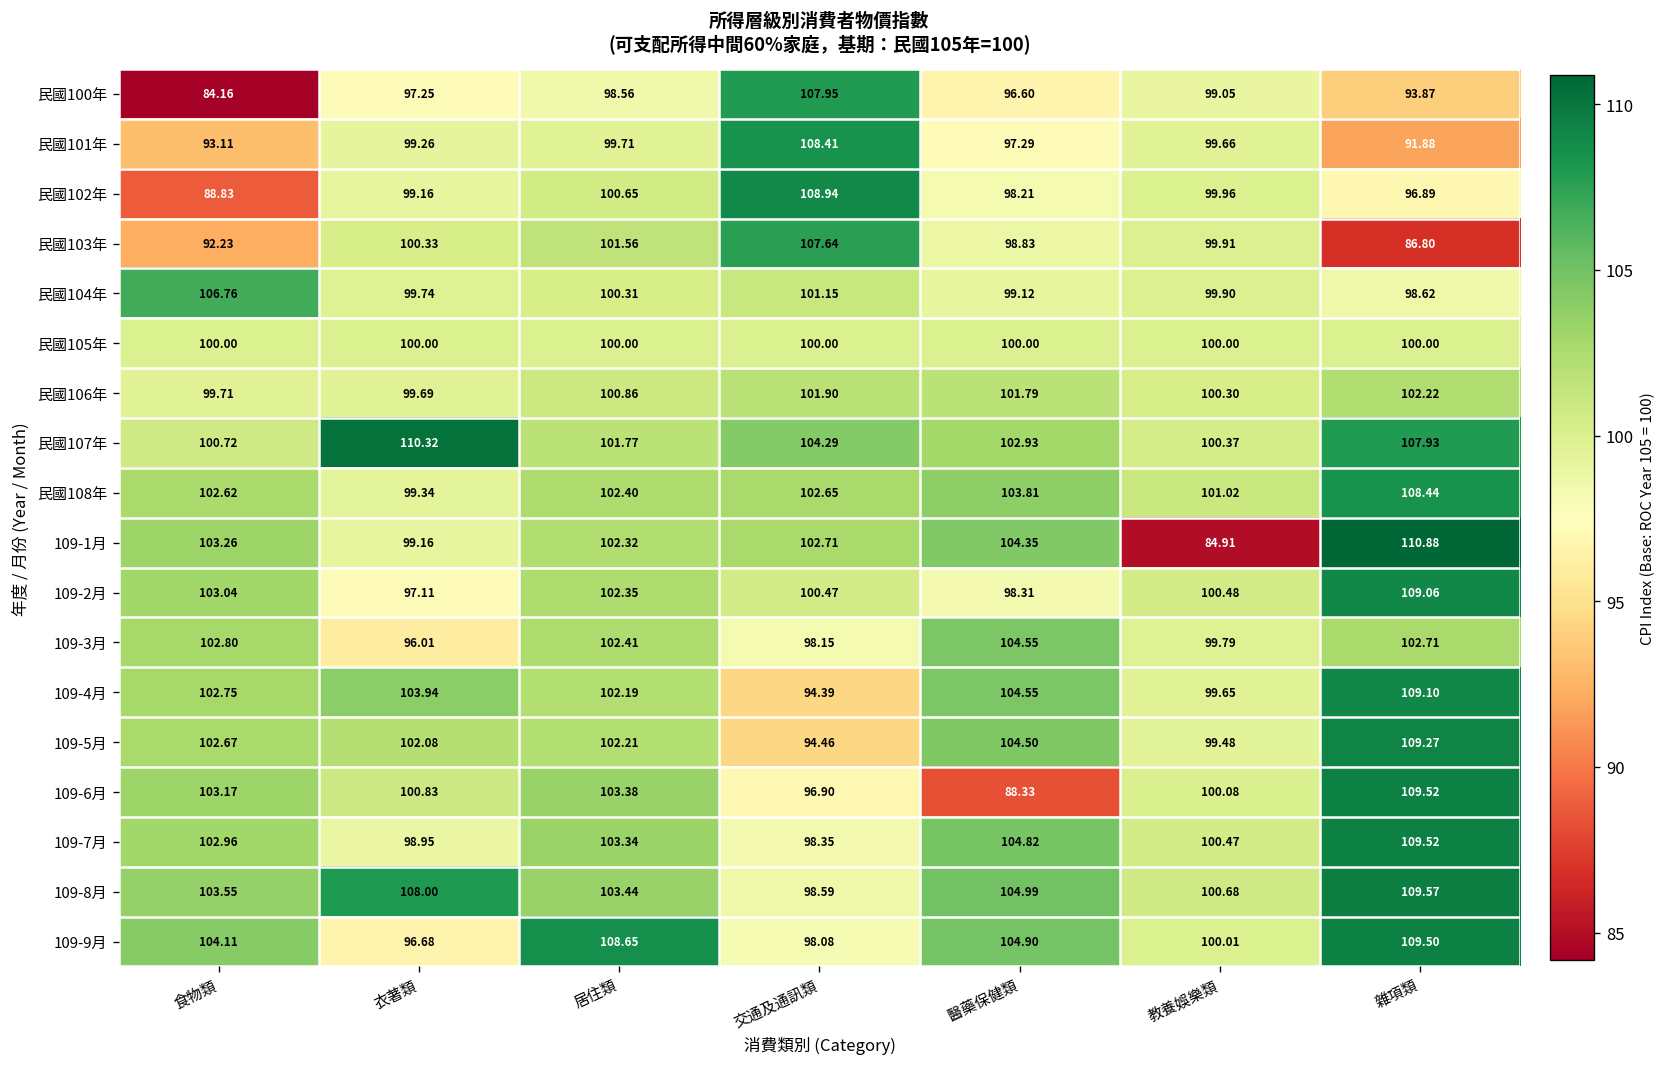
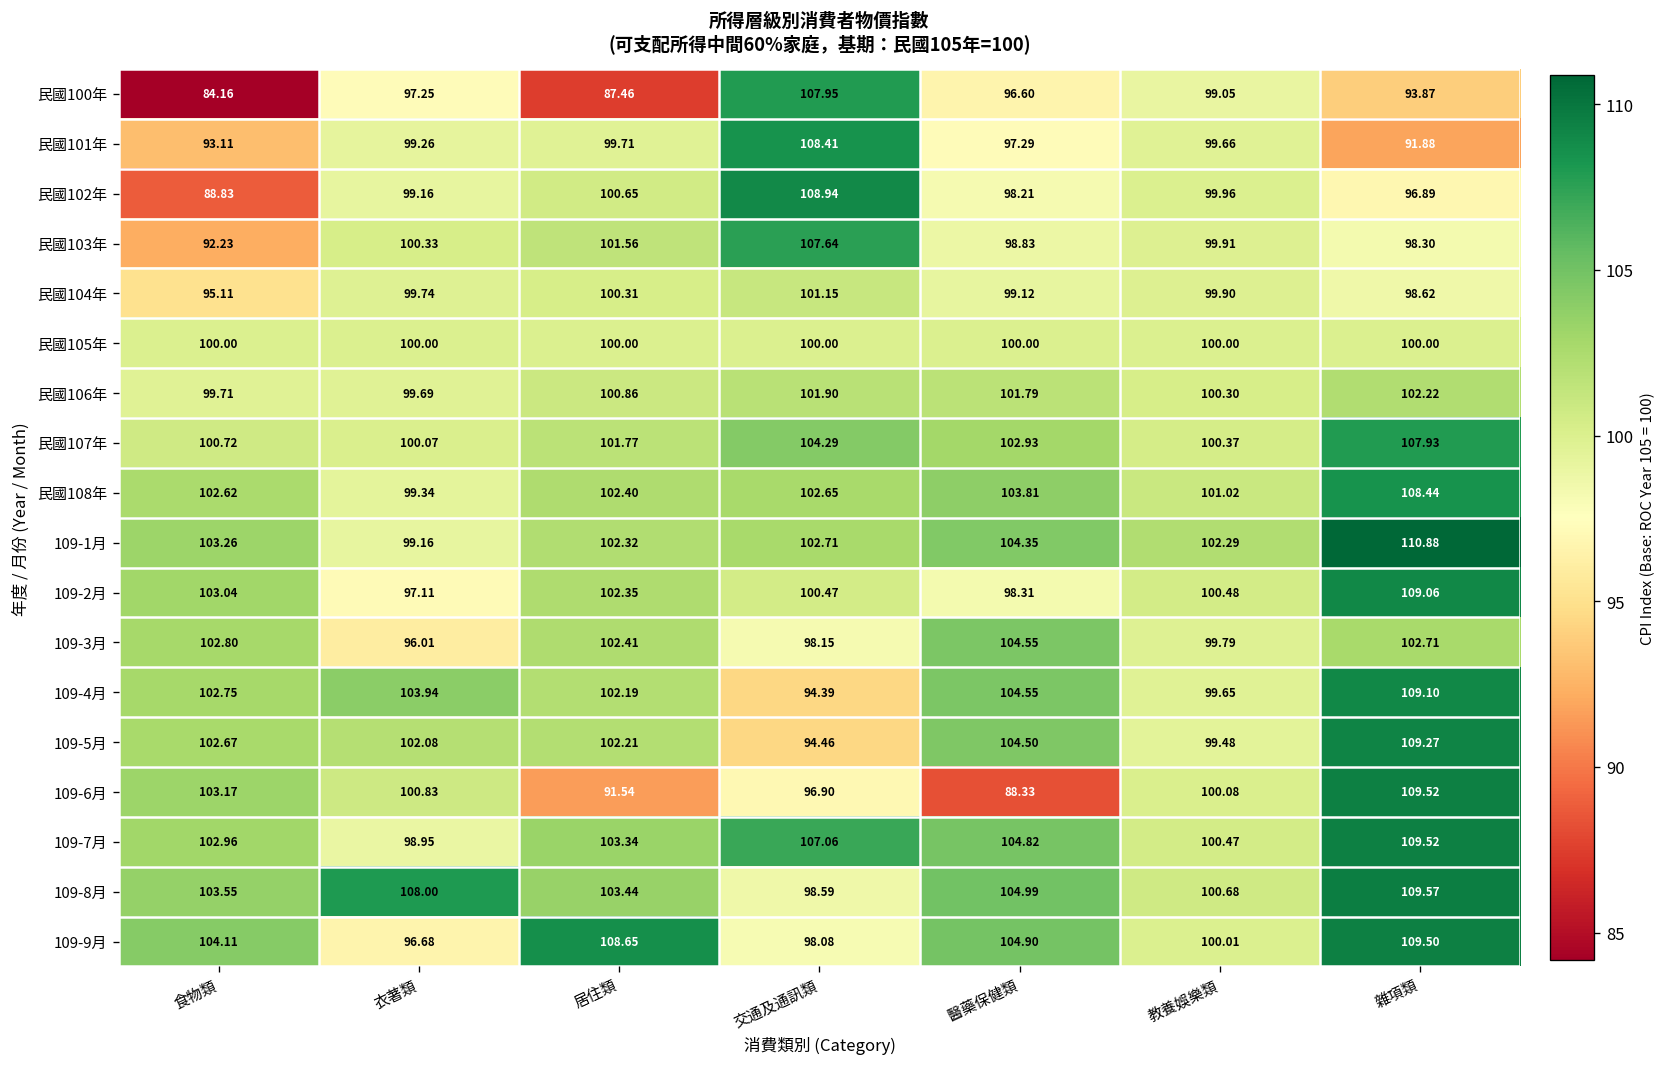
  {
    "民國100年": {
      "食物類": 84.16,
      "衣著類": 97.25,
-     "居住類": 98.56,
+     "居住類": 87.46,
      "交通及通訊類": 107.95,
      "醫藥保健類": 96.60,
      "教養娛樂類": 99.05,
      "雜項類": 93.87
    },
    "民國101年": {
      "食物類": 93.11,
      "衣著類": 99.26,
      "居住類": 99.71,
      "交通及通訊類": 108.41,
      "醫藥保健類": 97.29,
      "教養娛樂類": 99.66,
      "雜項類": 91.88
    },
    "民國102年": {
      "食物類": 88.83,
      "衣著類": 99.16,
      "居住類": 100.65,
      "交通及通訊類": 108.94,
      "醫藥保健類": 98.21,
      "教養娛樂類": 99.96,
      "雜項類": 96.89
    },
    "民國103年": {
      "食物類": 92.23,
      "衣著類": 100.33,
      "居住類": 101.56,
      "交通及通訊類": 107.64,
      "醫藥保健類": 98.83,
      "教養娛樂類": 99.91,
-     "雜項類": 86.80
+     "雜項類": 98.30
    },
    "民國104年": {
-     "食物類": 106.76,
+     "食物類": 95.11,
      "衣著類": 99.74,
      "居住類": 100.31,
      "交通及通訊類": 101.15,
      "醫藥保健類": 99.12,
      "教養娛樂類": 99.90,
      "雜項類": 98.62
    },
    "民國105年": {
      "食物類": 100.00,
      "衣著類": 100.00,
      "居住類": 100.00,
      "交通及通訊類": 100.00,
      "醫藥保健類": 100.00,
      "教養娛樂類": 100.00,
      "雜項類": 100.00
    },
    "民國106年": {
      "食物類": 99.71,
      "衣著類": 99.69,
      "居住類": 100.86,
      "交通及通訊類": 101.90,
      "醫藥保健類": 101.79,
      "教養娛樂類": 100.30,
      "雜項類": 102.22
    },
    "民國107年": {
      "食物類": 100.72,
-     "衣著類": 110.32,
+     "衣著類": 100.07,
      "居住類": 101.77,
      "交通及通訊類": 104.29,
      "醫藥保健類": 102.93,
      "教養娛樂類": 100.37,
      "雜項類": 107.93
    },
    "民國108年": {
      "食物類": 102.62,
      "衣著類": 99.34,
      "居住類": 102.40,
      "交通及通訊類": 102.65,
      "醫藥保健類": 103.81,
      "教養娛樂類": 101.02,
      "雜項類": 108.44
    },
    "109-1月": {
      "食物類": 103.26,
      "衣著類": 99.16,
      "居住類": 102.32,
      "交通及通訊類": 102.71,
      "醫藥保健類": 104.35,
-     "教養娛樂類": 84.91,
+     "教養娛樂類": 102.29,
      "雜項類": 110.88
    },
    "109-2月": {
      "食物類": 103.04,
      "衣著類": 97.11,
      "居住類": 102.35,
      "交通及通訊類": 100.47,
      "醫藥保健類": 98.31,
      "教養娛樂類": 100.48,
      "雜項類": 109.06
    },
    "109-3月": {
      "食物類": 102.80,
      "衣著類": 96.01,
      "居住類": 102.41,
      "交通及通訊類": 98.15,
      "醫藥保健類": 104.55,
      "教養娛樂類": 99.79,
      "雜項類": 102.71
    },
    "109-4月": {
      "食物類": 102.75,
      "衣著類": 103.94,
      "居住類": 102.19,
      "交通及通訊類": 94.39,
      "醫藥保健類": 104.55,
      "教養娛樂類": 99.65,
      "雜項類": 109.10
    },
    "109-5月": {
      "食物類": 102.67,
      "衣著類": 102.08,
      "居住類": 102.21,
      "交通及通訊類": 94.46,
      "醫藥保健類": 104.50,
      "教養娛樂類": 99.48,
      "雜項類": 109.27
    },
    "109-6月": {
      "食物類": 103.17,
      "衣著類": 100.83,
-     "居住類": 103.38,
+     "居住類": 91.54,
      "交通及通訊類": 96.90,
      "醫藥保健類": 88.33,
      "教養娛樂類": 100.08,
      "雜項類": 109.52
    },
    "109-7月": {
      "食物類": 102.96,
      "衣著類": 98.95,
      "居住類": 103.34,
-     "交通及通訊類": 98.35,
+     "交通及通訊類": 107.06,
      "醫藥保健類": 104.82,
      "教養娛樂類": 100.47,
      "雜項類": 109.52
    },
    "109-8月": {
      "食物類": 103.55,
      "衣著類": 108.00,
      "居住類": 103.44,
      "交通及通訊類": 98.59,
      "醫藥保健類": 104.99,
      "教養娛樂類": 100.68,
      "雜項類": 109.57
    },
    "109-9月": {
      "食物類": 104.11,
      "衣著類": 96.68,
      "居住類": 108.65,
      "交通及通訊類": 98.08,
      "醫藥保健類": 104.90,
      "教養娛樂類": 100.01,
      "雜項類": 109.50
    }
  }
